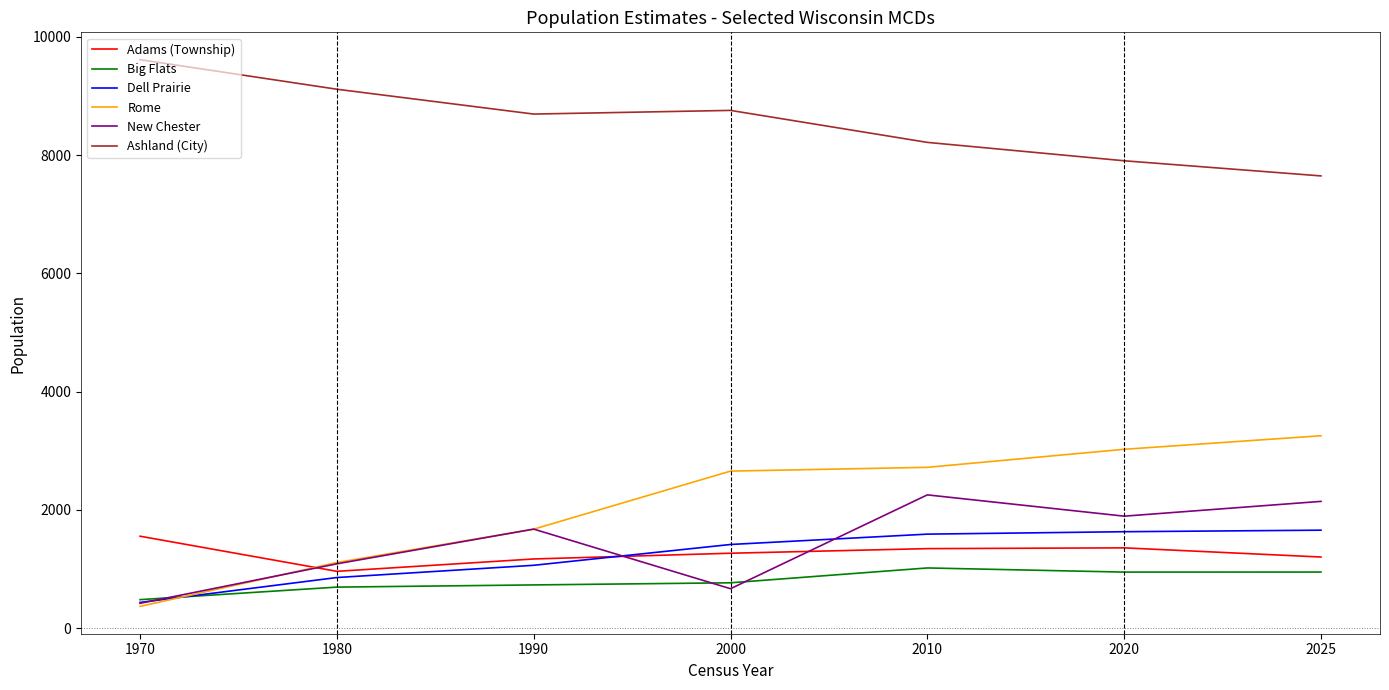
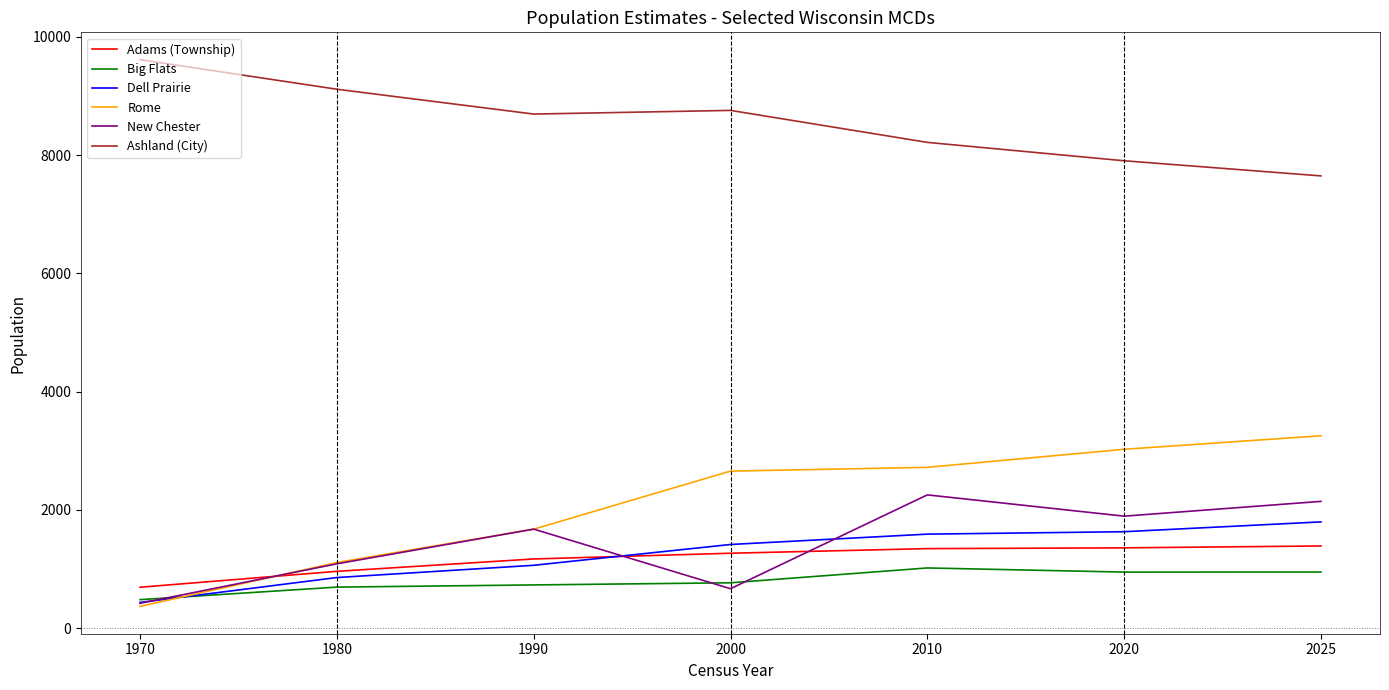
  {
    "Adams (Township)": {
-     "1970": 1600,
+     "1970": 700,
      "1980": 1000,
      "1990": 1200,
      "2000": 1300,
      "2010": 1300,
      "2020": 1400,
-     "2025": 1200
+     "2025": 1400
    },
    "Big Flats": {
      "1970": 500,
      "1980": 700,
      "1990": 700,
      "2000": 800,
      "2010": 1000,
      "2020": 900,
      "2025": 900
    },
    "Dell Prairie": {
      "1980": 900,
      "1990": 1100,
      "2000": 1400,
      "2010": 1600,
      "2020": 1600,
-     "2025": 1700
+     "2025": 1800
    },
    "Rome": {
      "1970": 400,
      "2000": 2700,
      "2010": 2700,
      "2020": 3000,
      "2025": 3300
    },
    "New Chester": {
      "2000": 700,
      "2010": 2300,
      "2020": 1900,
      "2025": 2100
    },
    "Ashland (City)": {
      "1980": 9100,
      "1990": 8700,
      "2000": 8800,
      "2010": 8200,
      "2020": 7900,
      "2025": 7600
    }
  }
